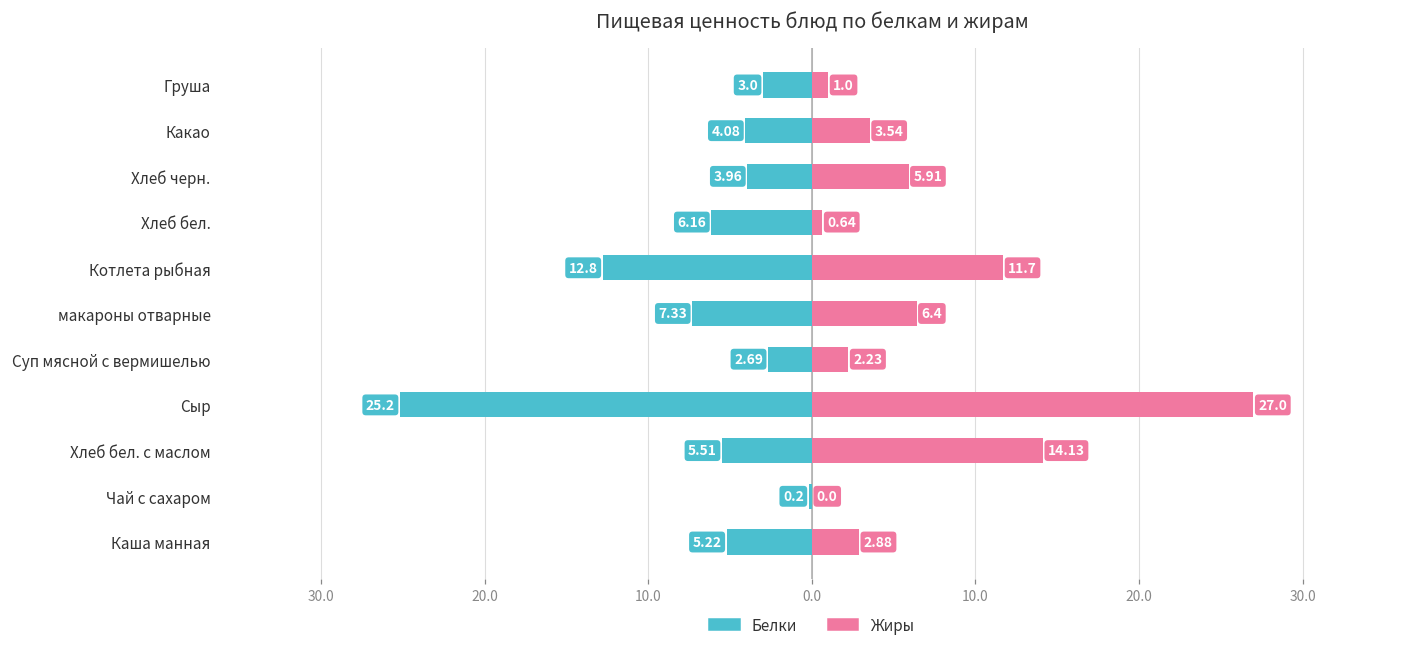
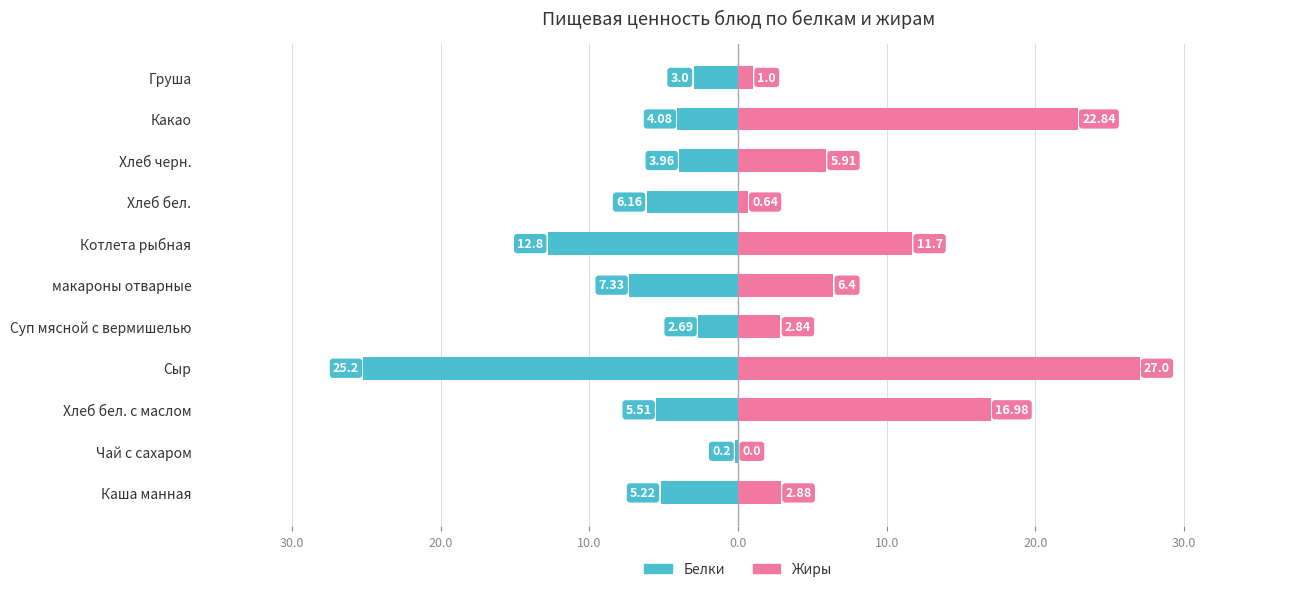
  {
    "Жиры": {
-     "Какао": 3.54,
-     "Суп мясной с вермишелью": 2.23,
-     "Хлеб бел. с маслом": 14.13
+     "Какао": 22.84,
+     "Суп мясной с вермишелью": 2.84,
+     "Хлеб бел. с маслом": 16.98
    }
  }
